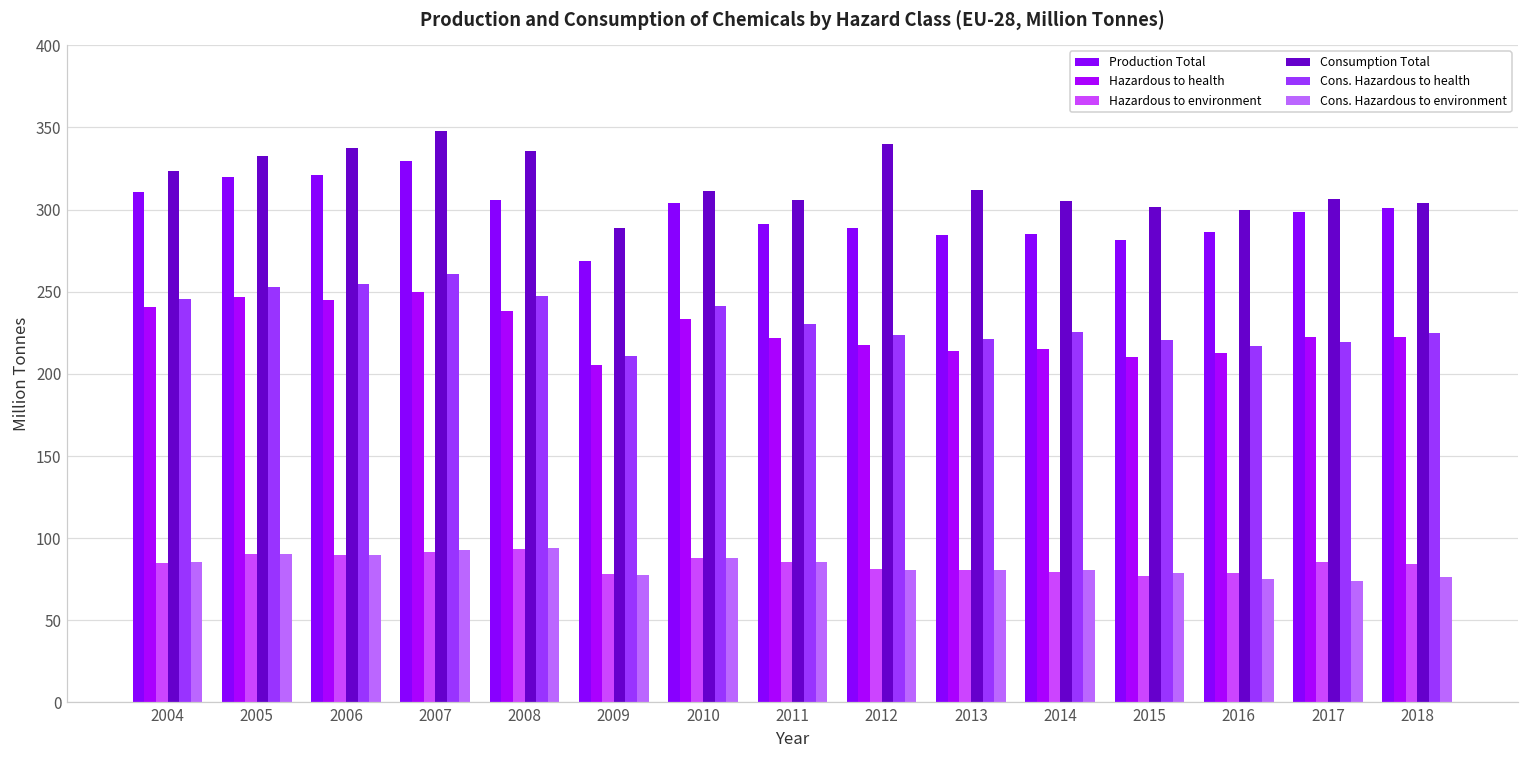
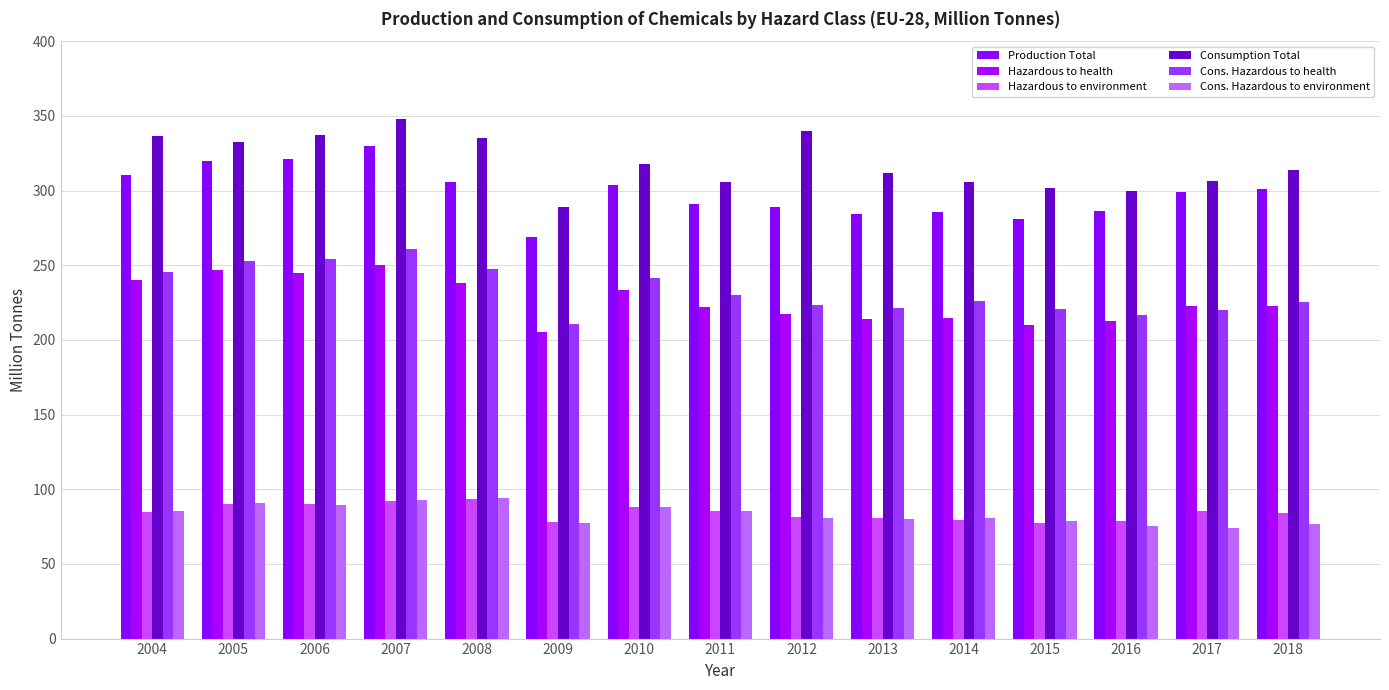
  {
    "Consumption Total": {
-     "2004": 323,
+     "2004": 337,
      "2005": 332,
      "2006": 337,
      "2007": 348,
      "2008": 335,
      "2009": 289,
-     "2010": 311,
+     "2010": 318,
      "2011": 306,
      "2012": 340,
      "2013": 312,
      "2014": 306,
      "2015": 302,
      "2016": 300,
      "2017": 306,
-     "2018": 304
+     "2018": 314
    }
  }
